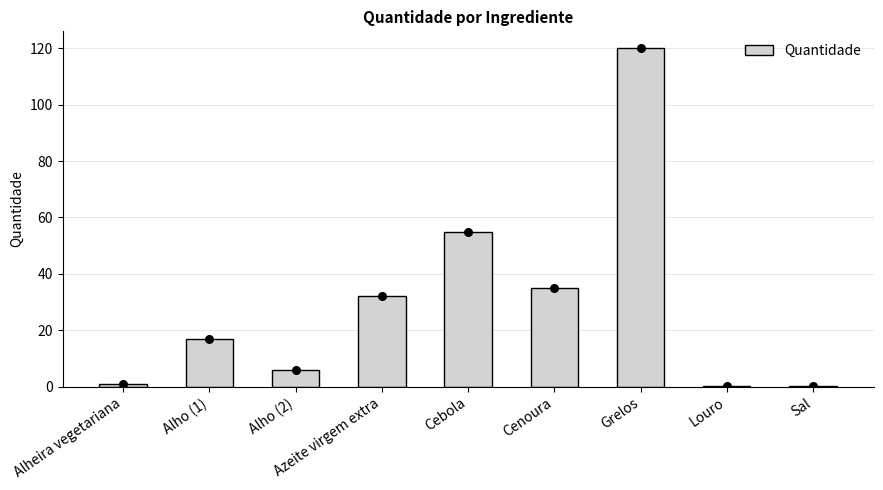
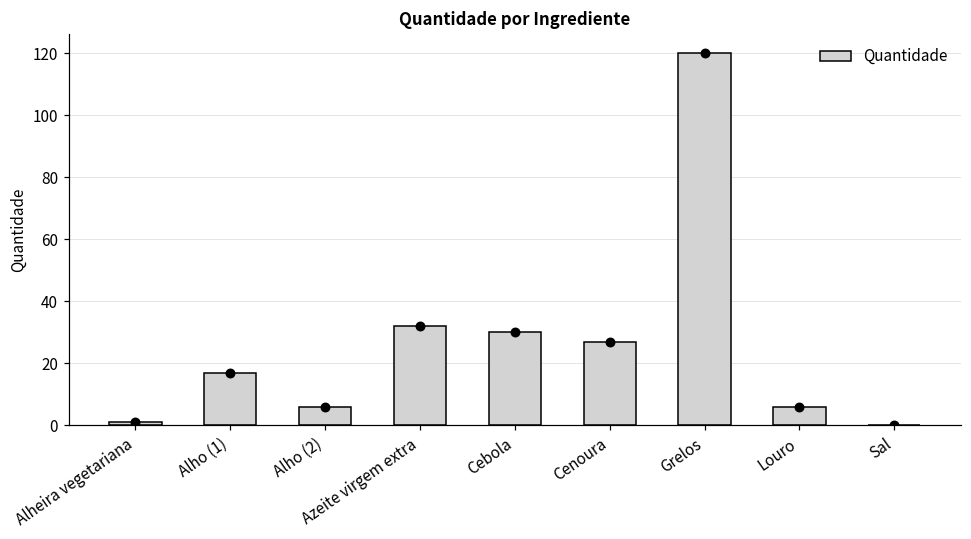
  {
    "Quantidade": {
      "Alheira vegetariana": 1,
      "Alho (1)": 17,
      "Alho (2)": 6,
      "Azeite virgem extra": 32,
-     "Cebola": 55,
-     "Cenoura": 35,
+     "Cebola": 30,
+     "Cenoura": 27,
      "Grelos": 120,
-     "Louro": 0
+     "Louro": 6
    }
  }
